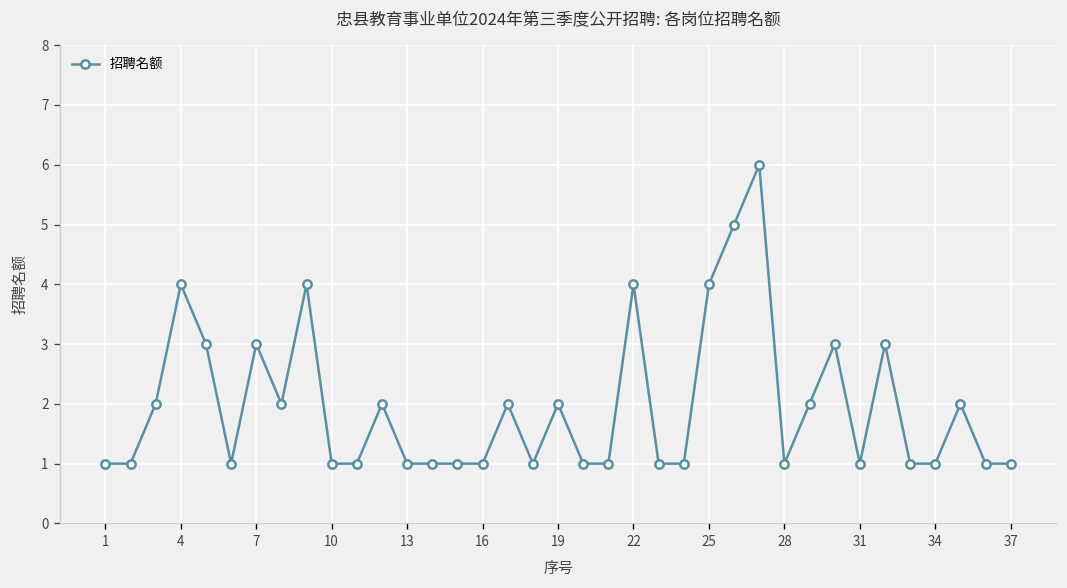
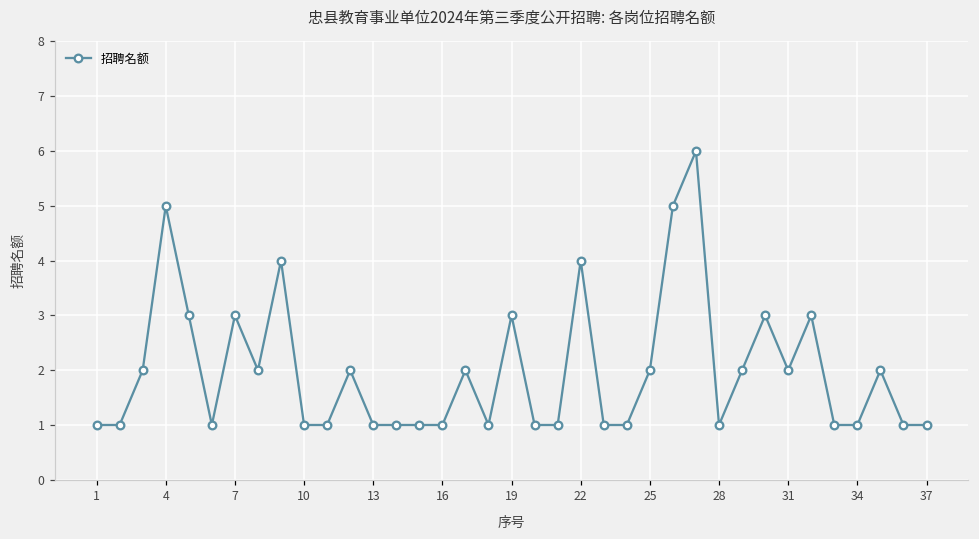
  {
    "1": 1,
-   "4": 4,
+   "4": 5,
    "7": 3,
    "10": 1,
    "13": 1,
    "16": 1,
-   "19": 2,
+   "19": 3,
    "22": 4,
-   "25": 4,
+   "25": 2,
    "28": 1,
-   "31": 1,
+   "31": 2,
    "34": 1,
    "37": 1
  }
